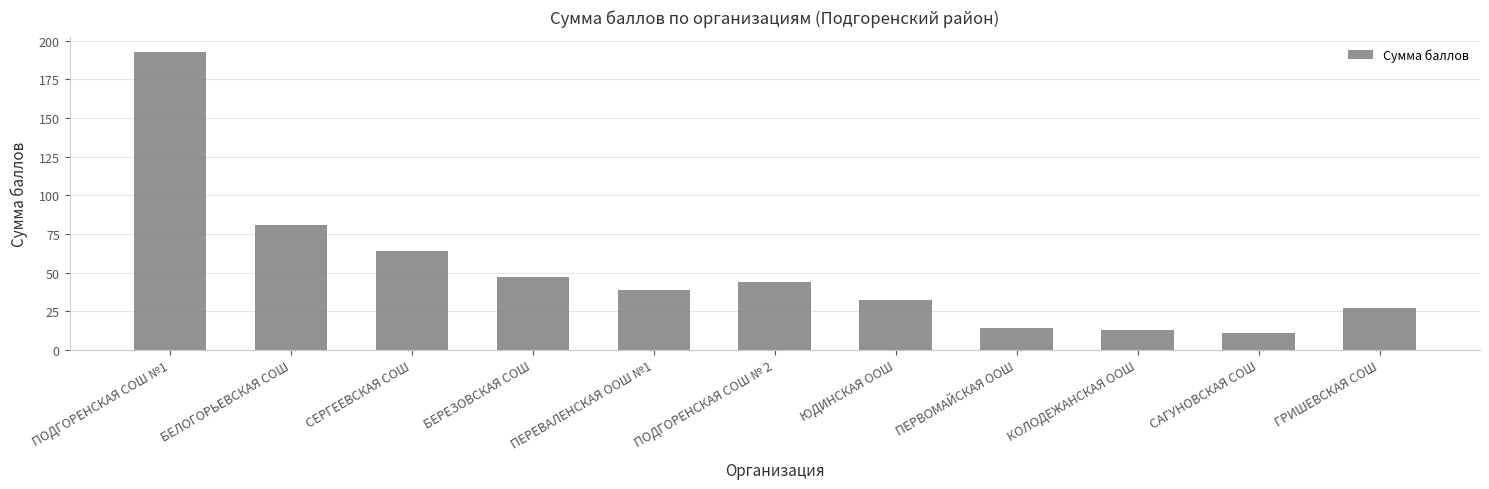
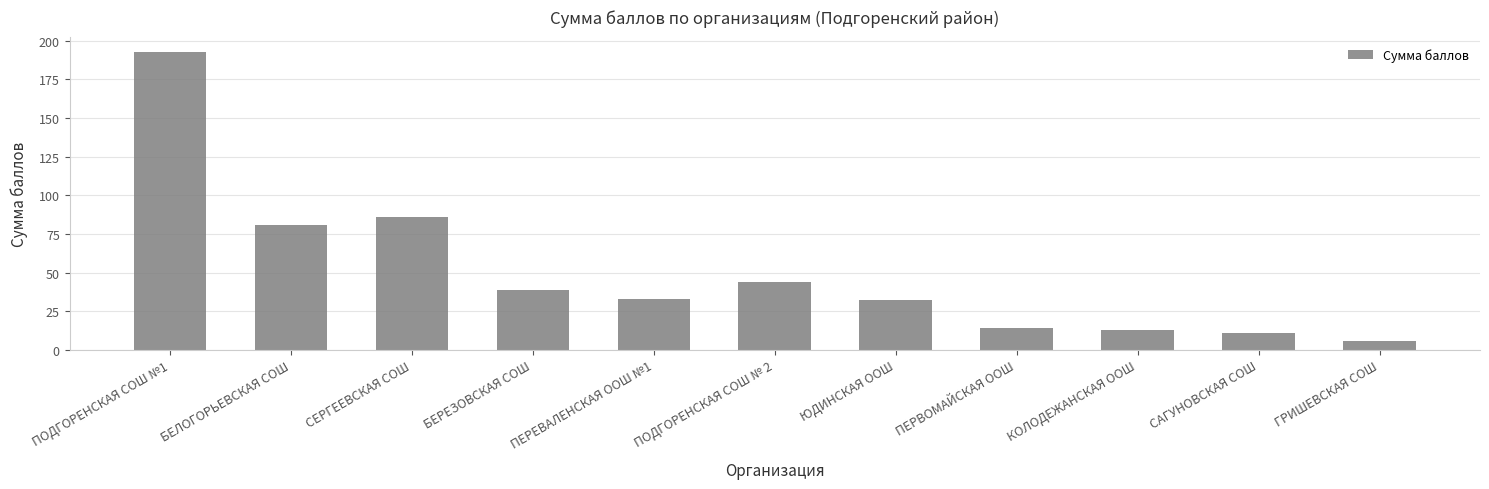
  {
    "ПОДГОРЕНСКАЯ СОШ №1": 193,
    "БЕЛОГОРЬЕВСКАЯ СОШ": 81,
-   "СЕРГЕЕВСКАЯ СОШ": 64,
-   "БЕРЕЗОВСКАЯ СОШ": 47,
-   "ПЕРЕВАЛЕНСКАЯ ООШ №1": 39,
+   "СЕРГЕЕВСКАЯ СОШ": 86,
+   "БЕРЕЗОВСКАЯ СОШ": 39,
+   "ПЕРЕВАЛЕНСКАЯ ООШ №1": 33,
    "ПОДГОРЕНСКАЯ СОШ № 2": 44,
    "ЮДИНСКАЯ ООШ": 32,
    "ПЕРВОМАЙСКАЯ ООШ": 14,
    "КОЛОДЕЖАНСКАЯ ООШ": 13,
    "САГУНОВСКАЯ СОШ": 11,
-   "ГРИШЕВСКАЯ СОШ": 27
+   "ГРИШЕВСКАЯ СОШ": 6
  }
